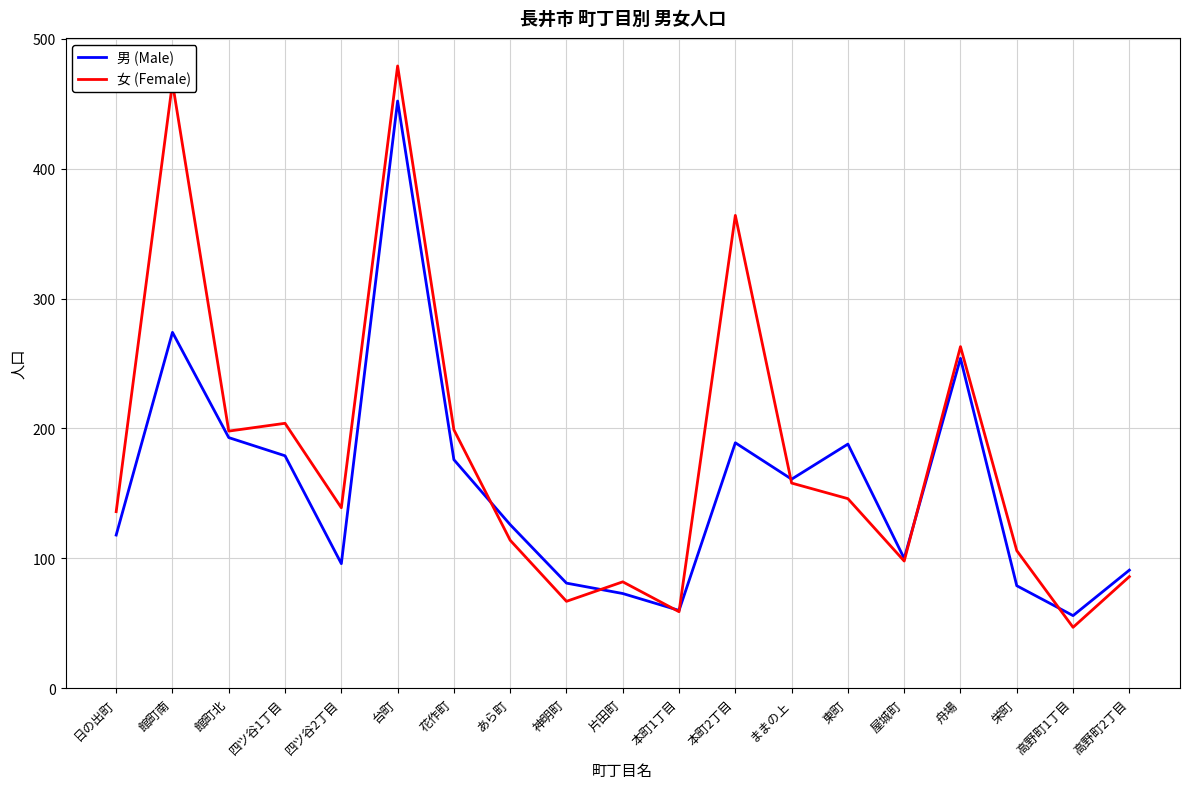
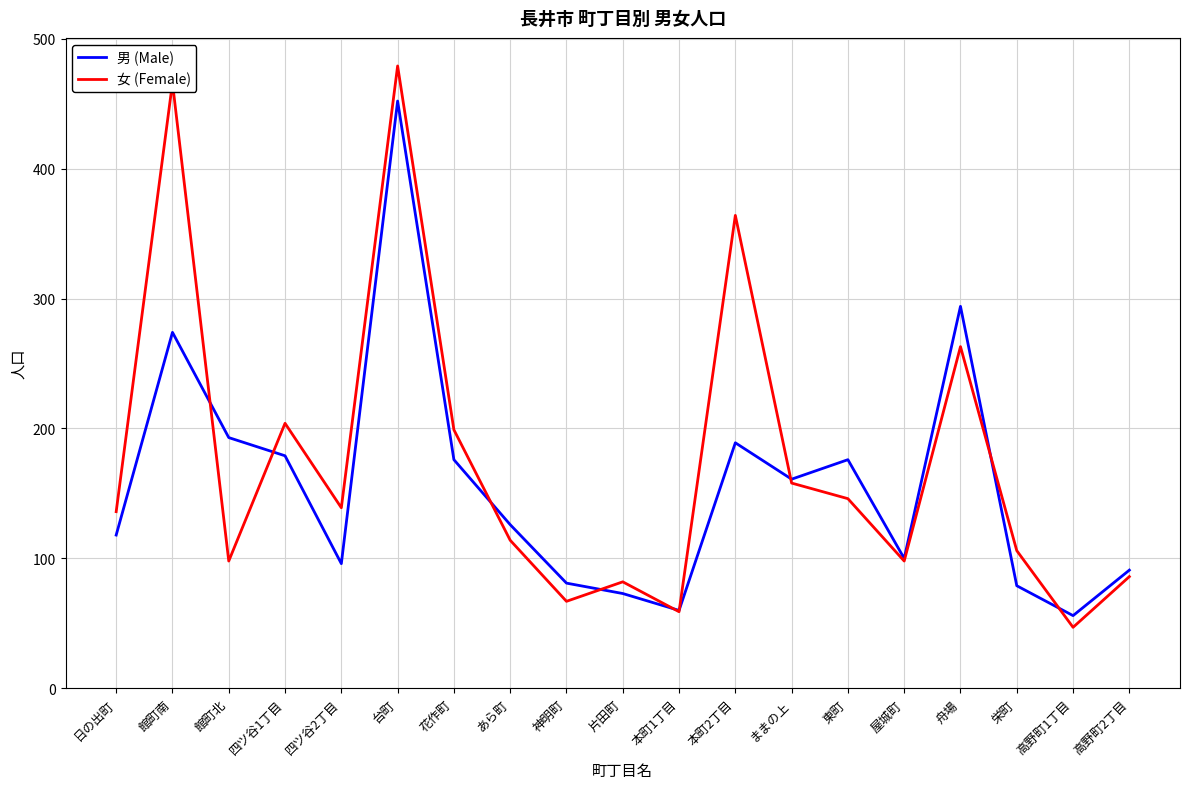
  {
    "男 (Male)": {
      "日の出町": 118,
      "館町南": 274,
      "館町北": 193,
      "四ツ谷1丁目": 179,
      "四ツ谷2丁目": 96,
      "台町": 452,
      "花作町": 176,
      "あら町": 126,
      "神明町": 81,
      "片田町": 73,
      "本町2丁目": 189,
      "ままの上": 161,
-     "東町": 188,
+     "東町": 176,
      "屋城町": 100,
-     "舟場": 254,
+     "舟場": 294,
      "栄町": 79,
      "高野町1丁目": 56,
      "高野町2丁目": 91
    },
    "女 (Female)": {
      "日の出町": 136,
-     "館町北": 198,
+     "館町北": 98,
      "四ツ谷1丁目": 204,
      "四ツ谷2丁目": 139,
      "台町": 479,
      "花作町": 199,
      "あら町": 114,
      "神明町": 67,
      "片田町": 82,
      "本町2丁目": 364,
      "ままの上": 158,
      "東町": 146,
      "屋城町": 98,
      "舟場": 263,
      "栄町": 106,
      "高野町1丁目": 47,
      "高野町2丁目": 86
    }
  }
